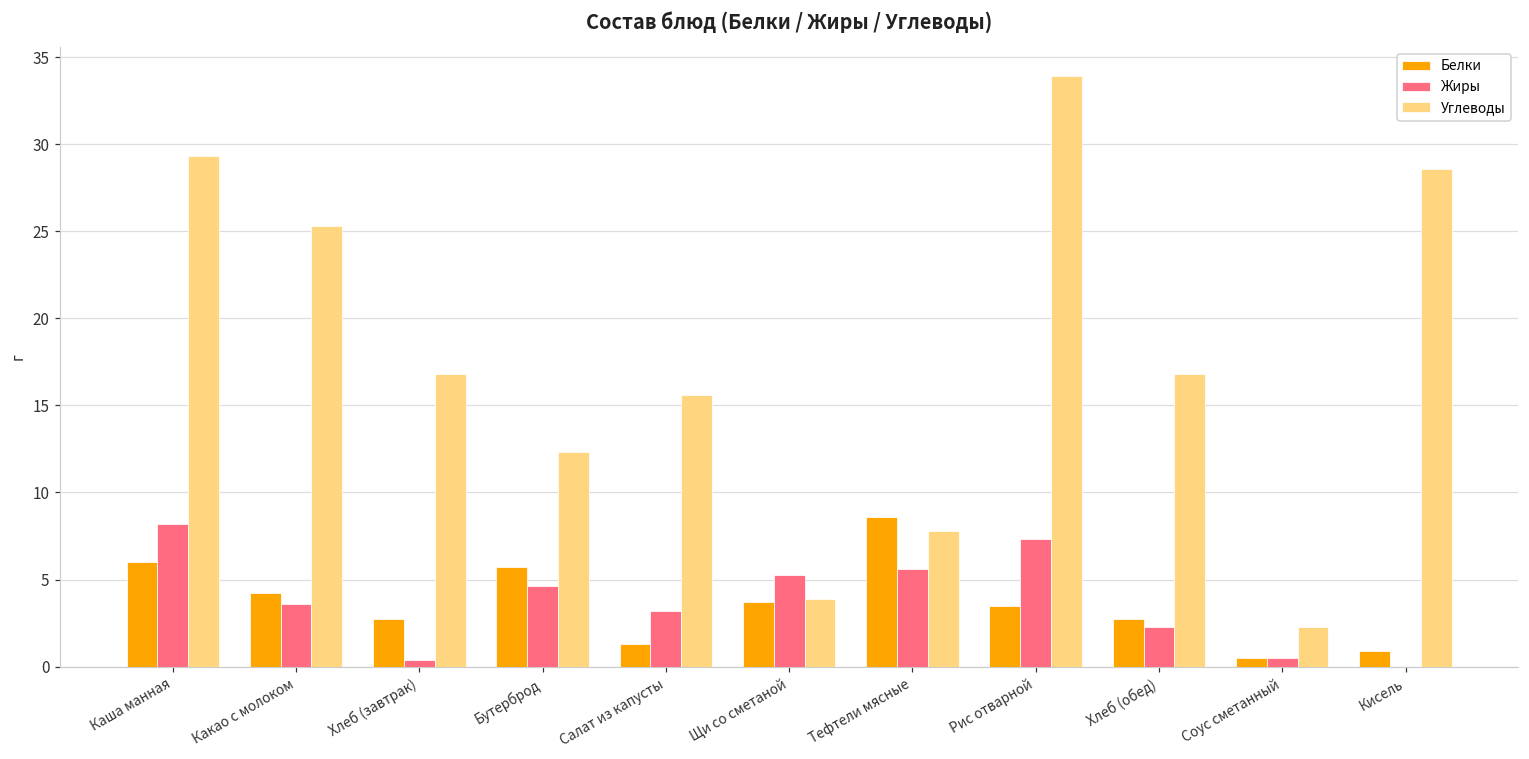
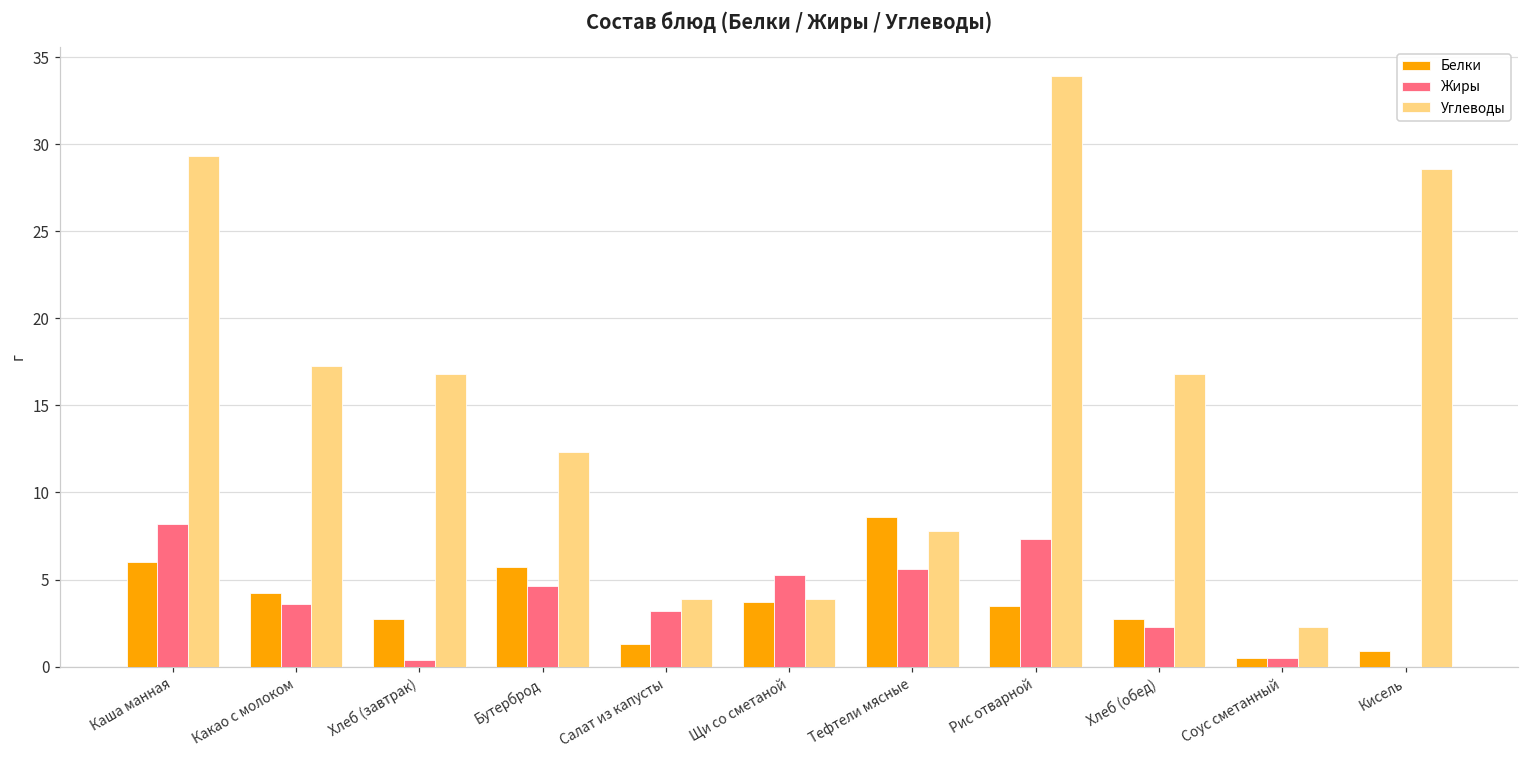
  {
    "Белки": {
      "Каша манная": 6.0,
      "Какао с молоком": 4.2,
      "Хлеб (завтрак)": 2.8,
      "Бутерброд": 5.7,
      "Салат из капусты": 1.3,
      "Щи со сметаной": 3.7,
      "Тефтели мясные": 8.6,
      "Рис отварной": 3.5,
      "Хлеб (обед)": 2.8,
      "Соус сметанный": 0.5,
      "Кисель": 0.9
    },
    "Жиры": {
      "Каша манная": 8.2,
      "Какао с молоком": 3.6,
      "Хлеб (завтрак)": 0.4,
      "Бутерброд": 4.6,
      "Салат из капусты": 3.2,
      "Щи со сметаной": 5.3,
      "Тефтели мясные": 5.6,
      "Рис отварной": 7.3,
      "Хлеб (обед)": 2.3,
      "Соус сметанный": 0.5,
      "Кисель": 0.0
    },
    "Углеводы": {
      "Каша манная": 29.3,
-     "Какао с молоком": 25.3,
+     "Какао с молоком": 17.3,
      "Хлеб (завтрак)": 16.8,
      "Бутерброд": 12.3,
-     "Салат из капусты": 15.6,
+     "Салат из капусты": 3.9,
      "Щи со сметаной": 3.9,
      "Тефтели мясные": 7.8,
      "Рис отварной": 33.9,
      "Хлеб (обед)": 16.8,
      "Соус сметанный": 2.3,
      "Кисель": 28.6
    }
  }
